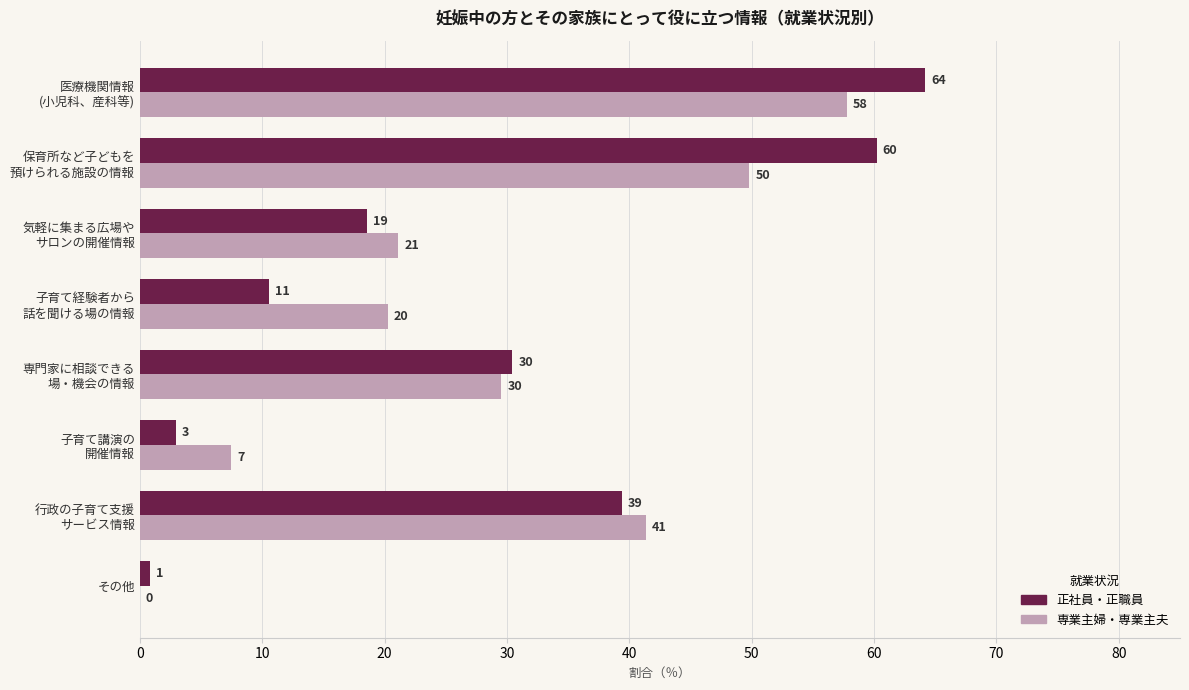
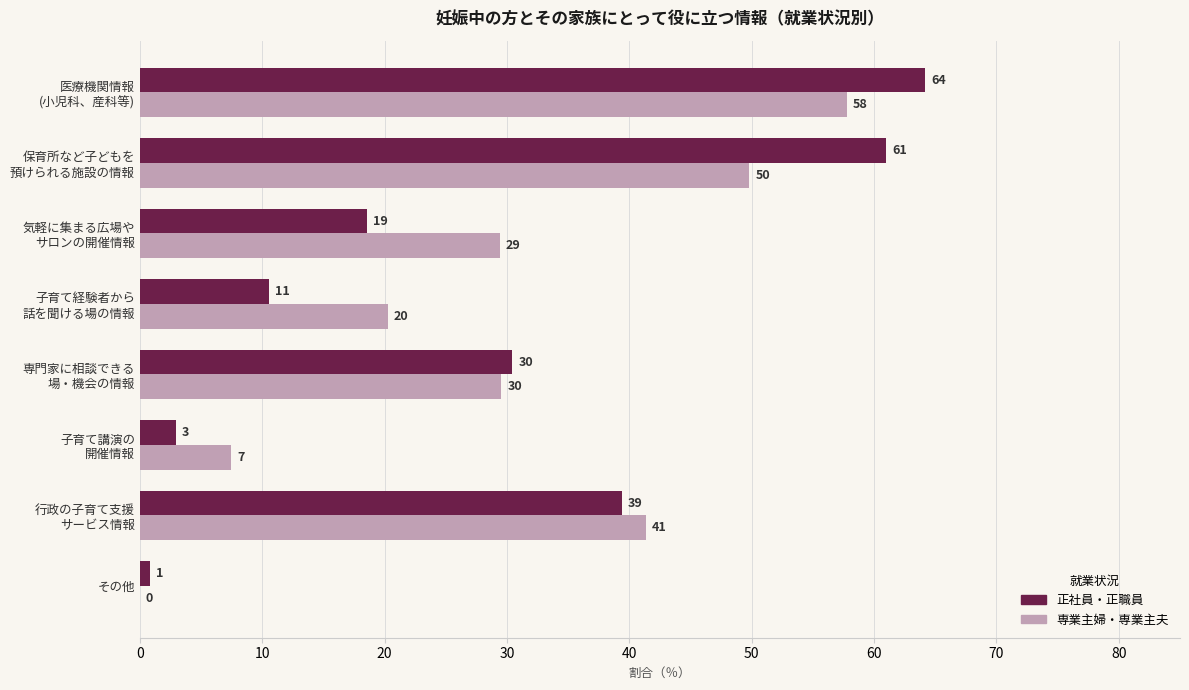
  {
    "正社員・正職員": {
      "医療機関情報 (小児科、産科等)": 64,
-     "保育所など子どもを 預けられる施設の情報": 60,
+     "保育所など子どもを 預けられる施設の情報": 61,
      "気軽に集まる広場や サロンの開催情報": 19,
      "子育て経験者から 話を聞ける場の情報": 11,
      "専門家に相談できる 場・機会の情報": 30,
      "子育て講演の 開催情報": 3,
      "行政の子育て支援 サービス情報": 39,
      "その他": 1
    },
    "専業主婦・専業主夫": {
      "医療機関情報 (小児科、産科等)": 58,
      "保育所など子どもを 預けられる施設の情報": 50,
-     "気軽に集まる広場や サロンの開催情報": 21,
+     "気軽に集まる広場や サロンの開催情報": 29,
      "子育て経験者から 話を聞ける場の情報": 20,
      "専門家に相談できる 場・機会の情報": 30,
      "子育て講演の 開催情報": 7,
      "行政の子育て支援 サービス情報": 41,
      "その他": 0
    }
  }
